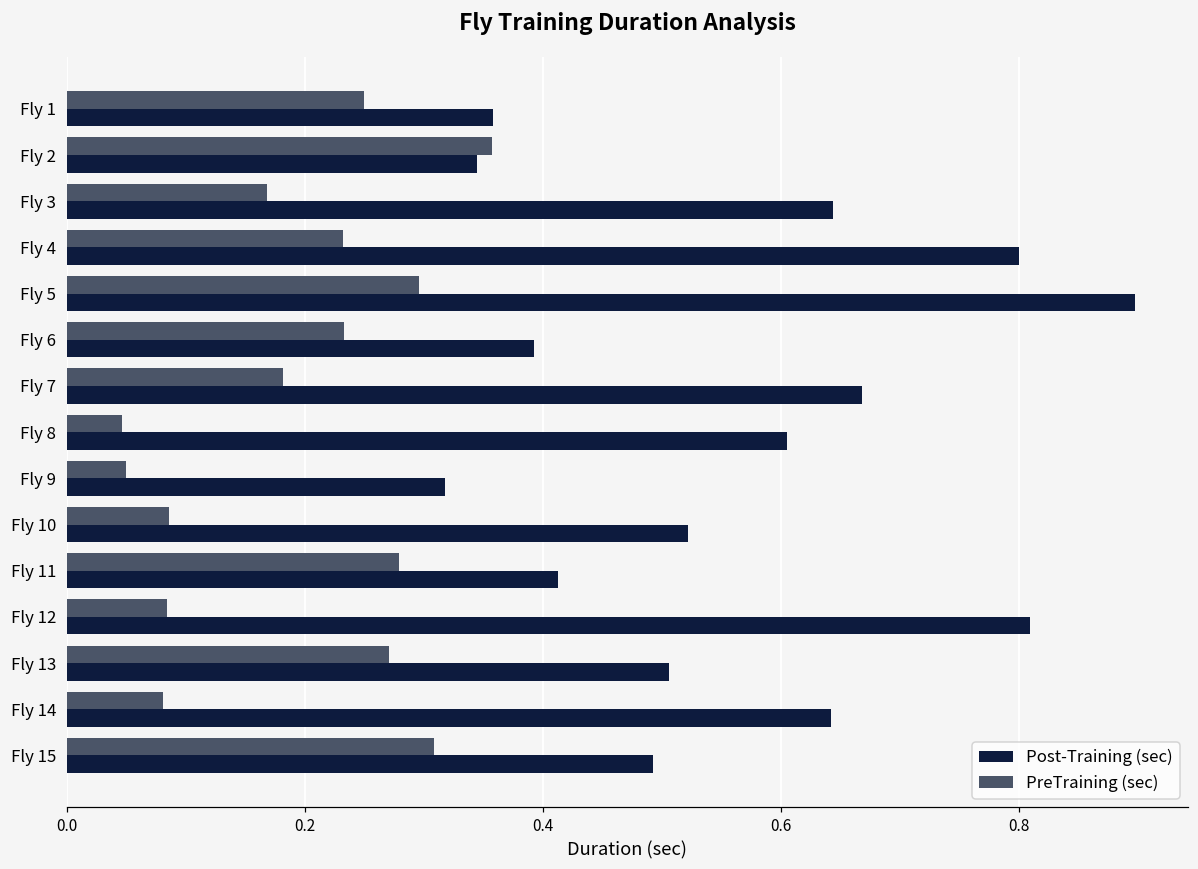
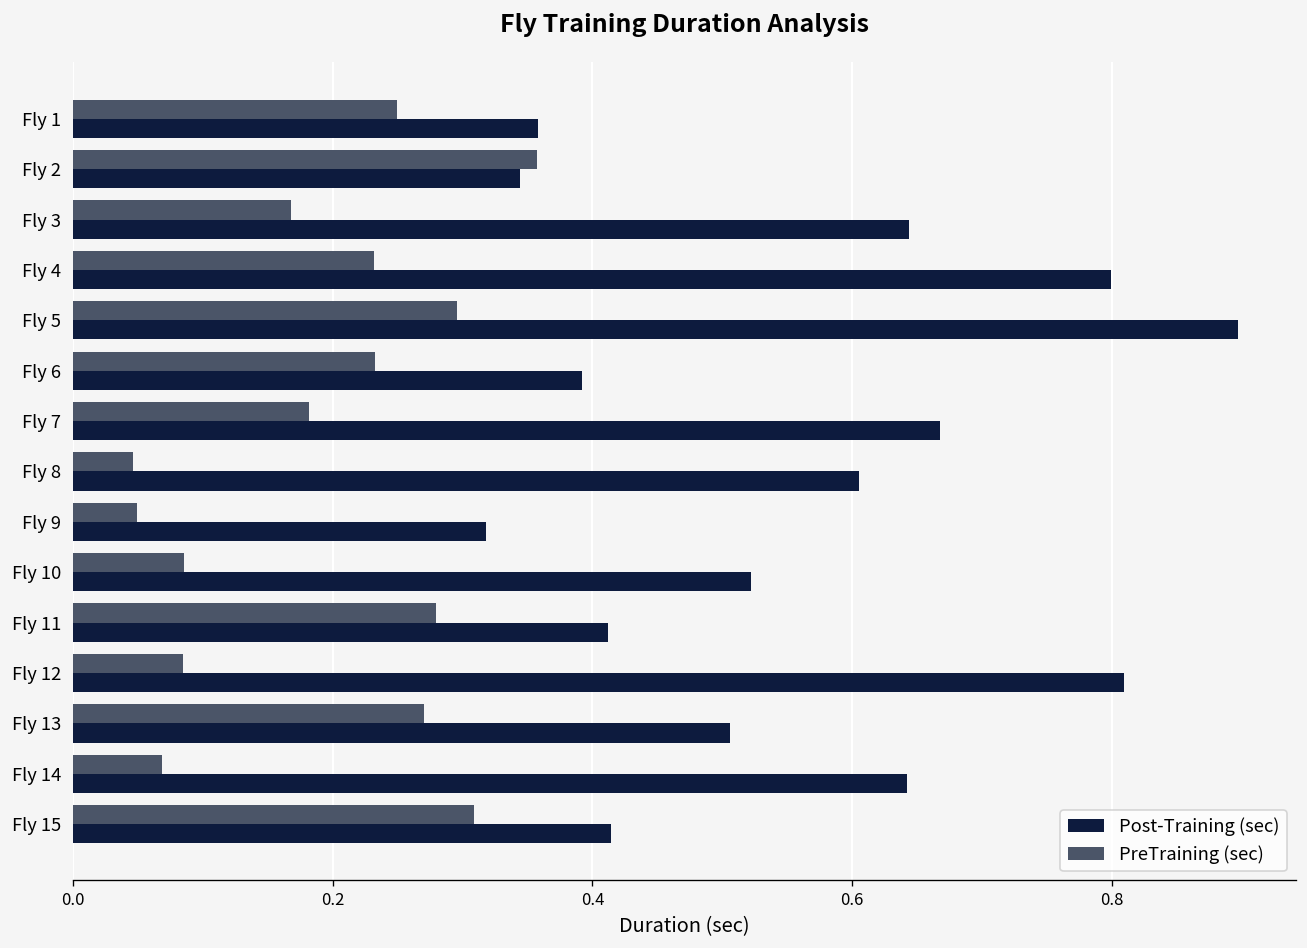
  {
    "Post-Training (sec)": {
      "Fly 1": 0.358,
      "Fly 2": 0.344,
      "Fly 3": 0.644,
      "Fly 4": 0.800,
      "Fly 5": 0.897,
      "Fly 6": 0.392,
      "Fly 7": 0.668,
      "Fly 8": 0.605,
      "Fly 9": 0.318,
      "Fly 10": 0.522,
      "Fly 11": 0.412,
      "Fly 12": 0.809,
      "Fly 13": 0.506,
      "Fly 14": 0.642,
-     "Fly 15": 0.492
+     "Fly 15": 0.415
    },
    "PreTraining (sec)": {
      "Fly 1": 0.250,
      "Fly 2": 0.357,
      "Fly 3": 0.168,
      "Fly 4": 0.232,
      "Fly 5": 0.296,
      "Fly 6": 0.233,
      "Fly 7": 0.182,
      "Fly 8": 0.046,
      "Fly 9": 0.050,
      "Fly 10": 0.086,
      "Fly 11": 0.279,
      "Fly 12": 0.084,
      "Fly 13": 0.270,
-     "Fly 14": 0.081,
+     "Fly 14": 0.068,
      "Fly 15": 0.309
    }
  }
